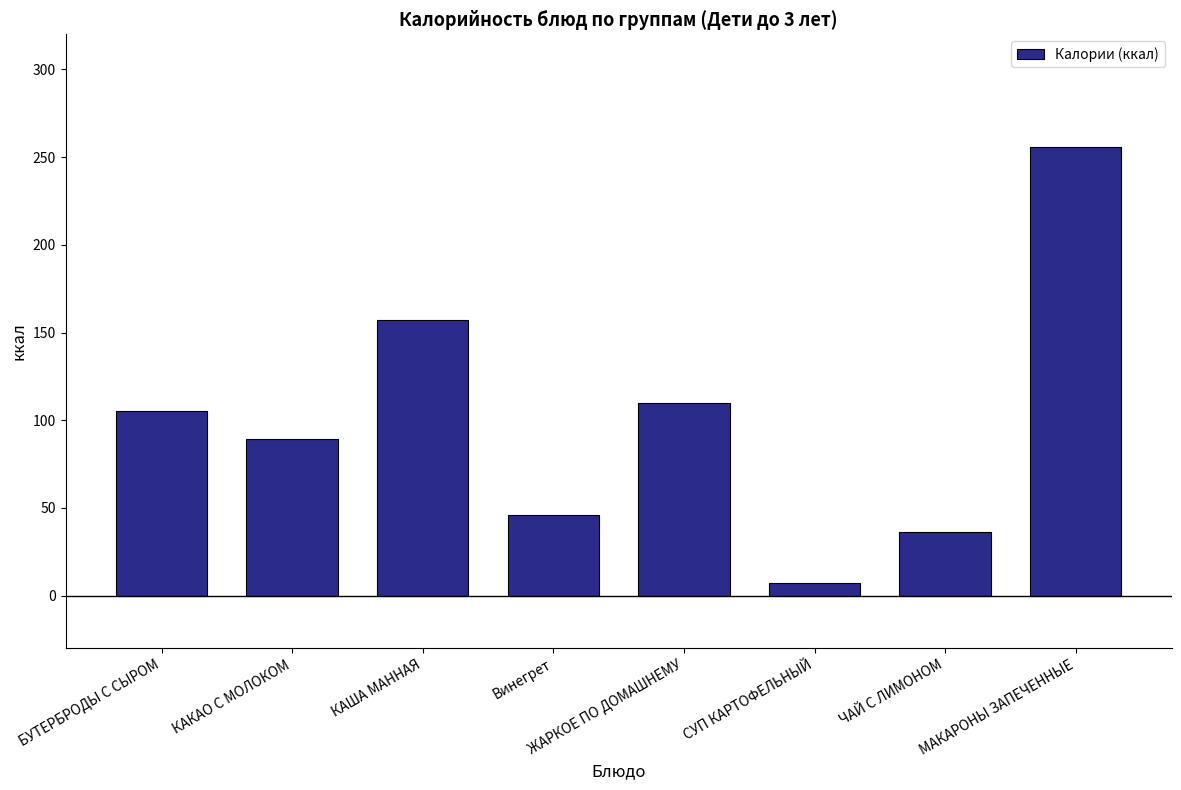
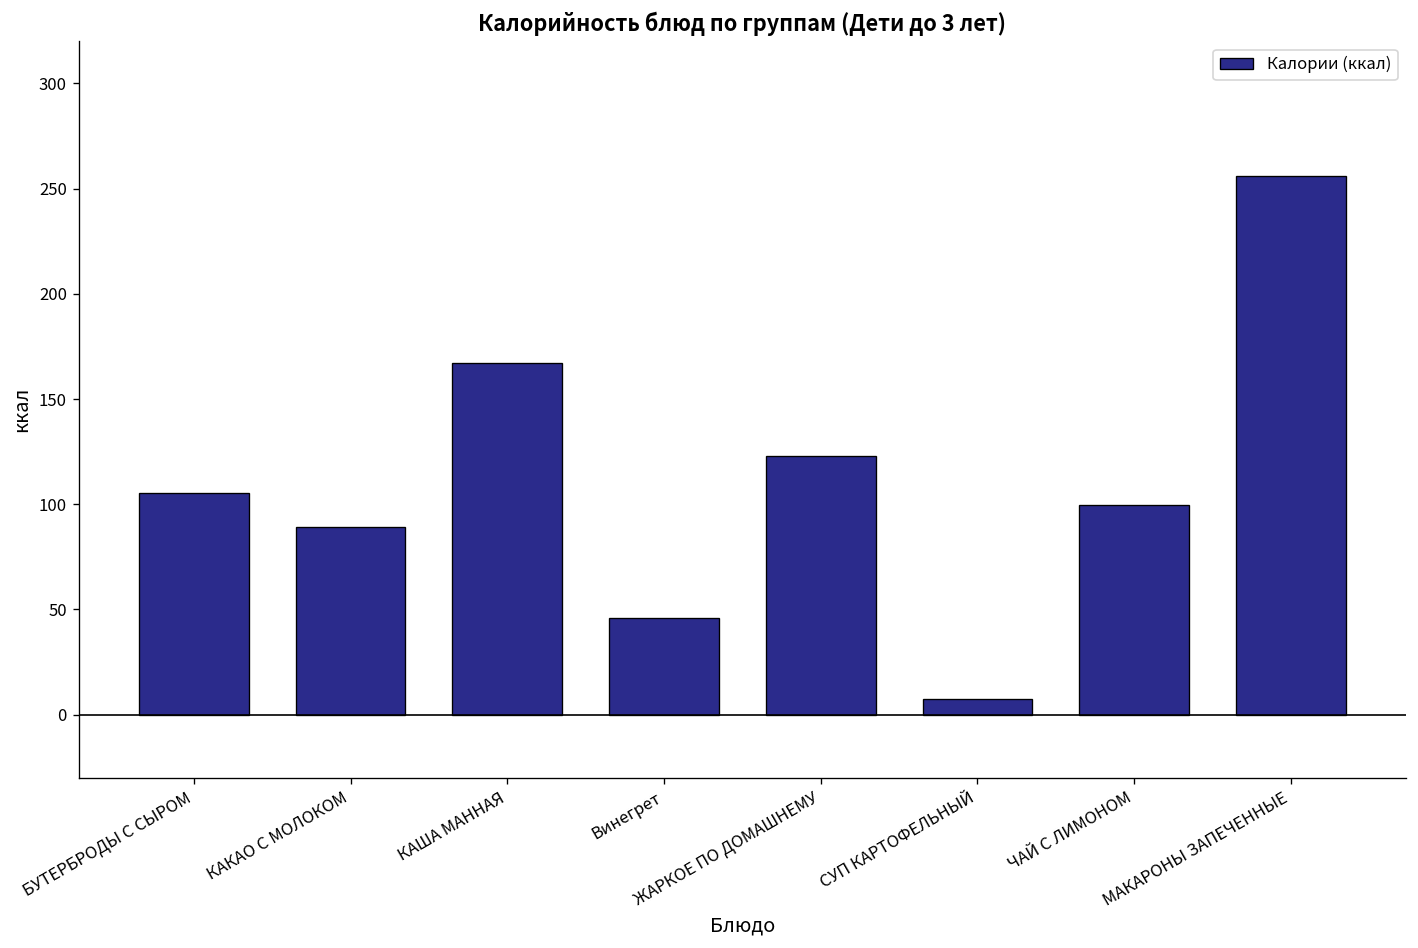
  {
    "БУТЕРБРОДЫ С СЫРОМ": 105,
    "КАКАО С МОЛОКОМ": 89,
-   "КАША МАННАЯ": 157,
+   "КАША МАННАЯ": 167,
    "Винегрет": 46,
-   "ЖАРКОЕ ПО ДОМАШНЕМУ": 110,
+   "ЖАРКОЕ ПО ДОМАШНЕМУ": 123,
    "СУП КАРТОФЕЛЬНЫЙ": 7,
-   "ЧАЙ С ЛИМОНОМ": 36,
+   "ЧАЙ С ЛИМОНОМ": 99,
    "МАКАРОНЫ ЗАПЕЧЕННЫЕ": 256
  }
